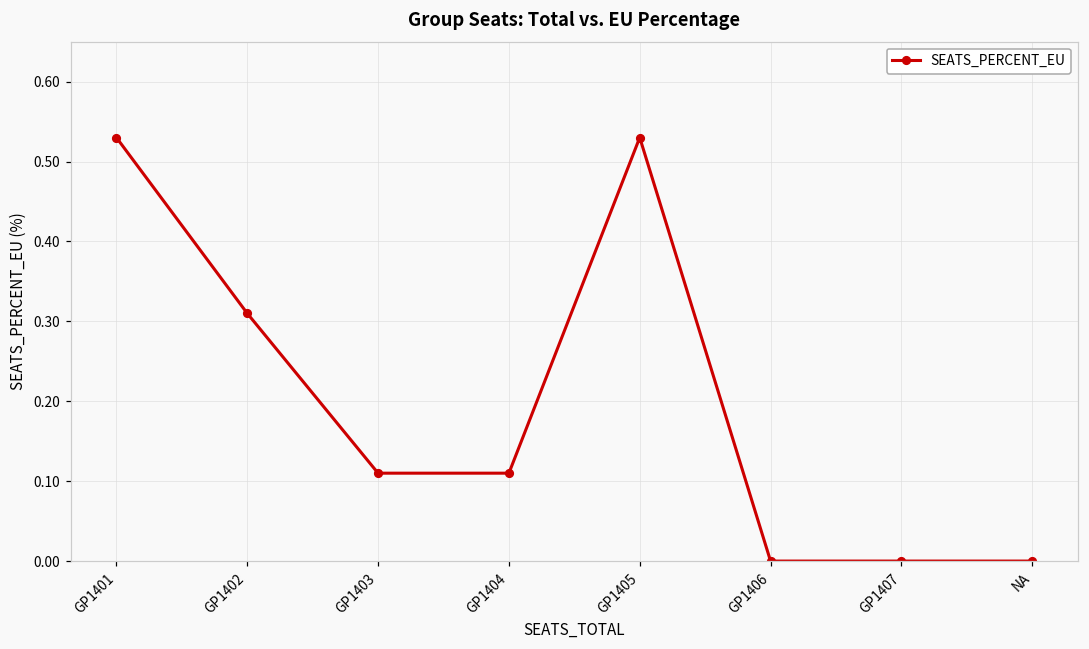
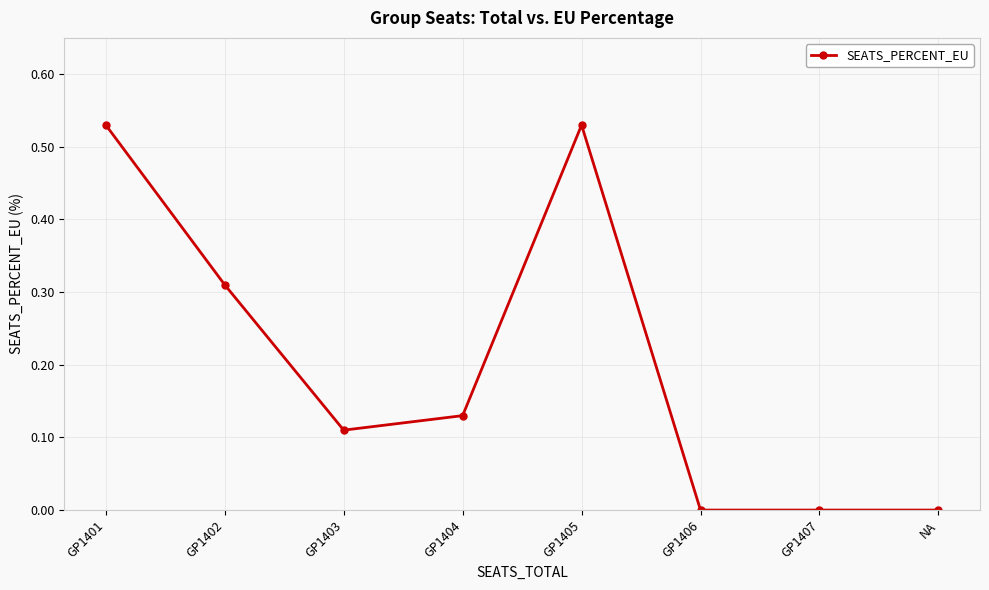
  {
    "GP1401": 0.53,
    "GP1402": 0.31,
    "GP1403": 0.11,
-   "GP1404": 0.11,
+   "GP1404": 0.13,
    "GP1405": 0.53,
    "GP1406": 0.00,
    "GP1407": 0.00,
    "NA": 0.00
  }
